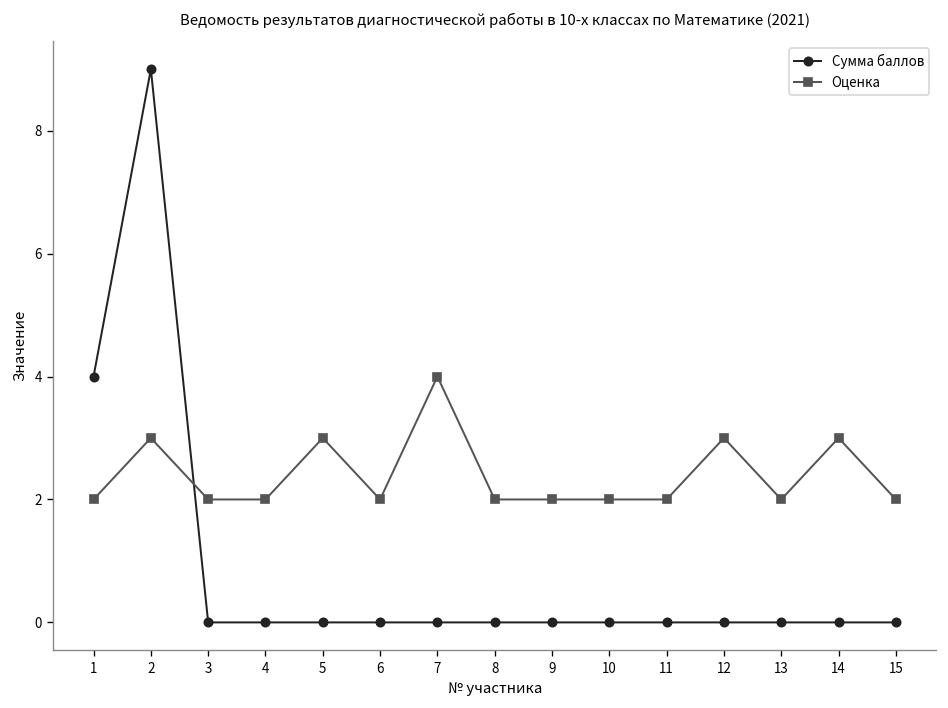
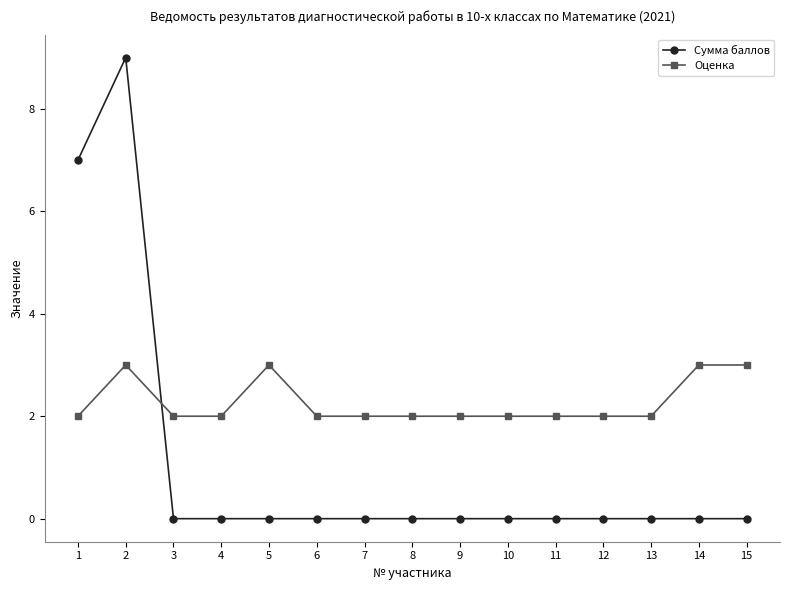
  {
    "Сумма баллов": {
-     "1": 4,
+     "1": 7,
      "2": 9,
      "3": 0,
      "4": 0,
      "5": 0,
      "6": 0,
      "7": 0,
      "8": 0,
      "9": 0,
      "10": 0,
      "11": 0,
      "12": 0,
      "13": 0,
      "14": 0,
      "15": 0
    },
    "Оценка": {
      "1": 2,
      "2": 3,
      "3": 2,
      "4": 2,
      "5": 3,
      "6": 2,
-     "7": 4,
+     "7": 2,
      "8": 2,
      "9": 2,
      "10": 2,
      "11": 2,
-     "12": 3,
+     "12": 2,
      "13": 2,
      "14": 3,
-     "15": 2
+     "15": 3
    }
  }
